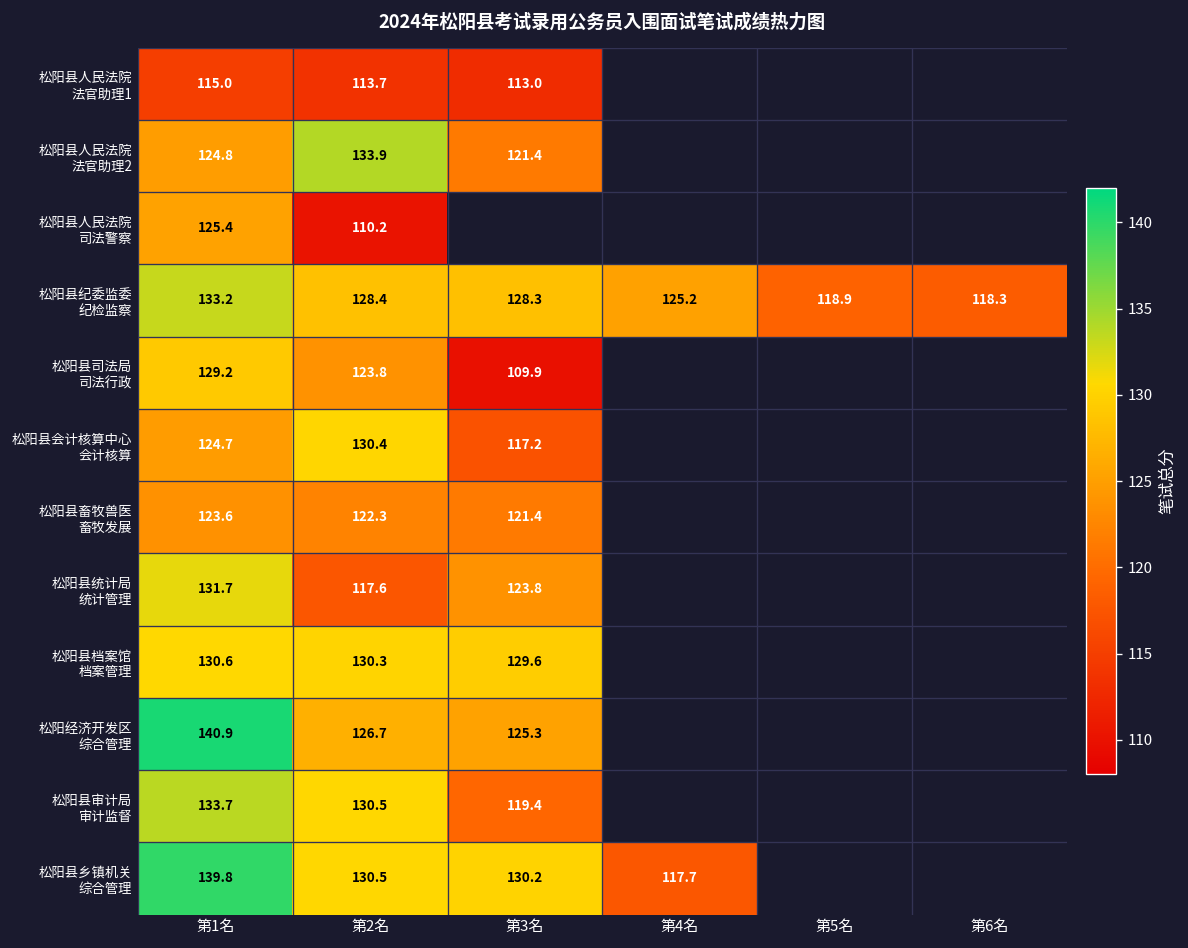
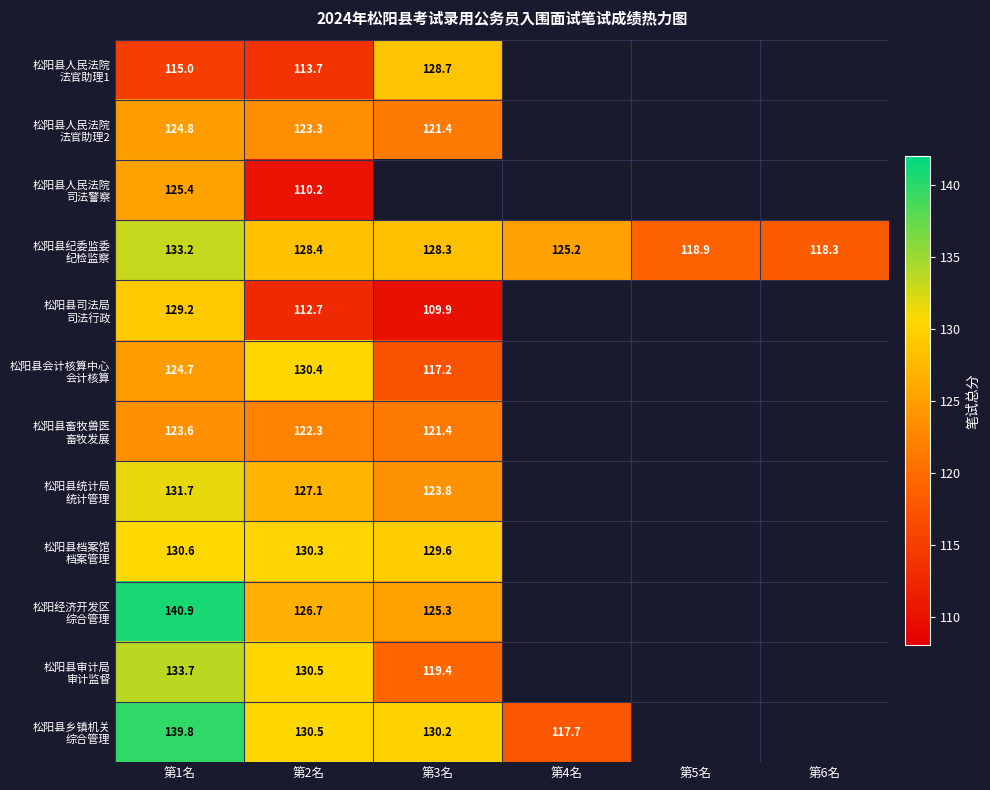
  {
    "松阳县人民法院 法官助理1": {
      "第1名": 115.0,
      "第2名": 113.7,
-     "第3名": 113.0
+     "第3名": 128.7
    },
    "松阳县人民法院 法官助理2": {
      "第1名": 124.8,
-     "第2名": 133.9,
+     "第2名": 123.3,
      "第3名": 121.4
    },
    "松阳县人民法院 司法警察": {
      "第1名": 125.4,
      "第2名": 110.2
    },
    "松阳县纪委监委 纪检监察": {
      "第1名": 133.2,
      "第2名": 128.4,
      "第3名": 128.3,
      "第4名": 125.2,
      "第5名": 118.9,
      "第6名": 118.3
    },
    "松阳县司法局 司法行政": {
      "第1名": 129.2,
-     "第2名": 123.8,
+     "第2名": 112.7,
      "第3名": 109.9
    },
    "松阳县会计核算中心 会计核算": {
      "第1名": 124.7,
      "第2名": 130.4,
      "第3名": 117.2
    },
    "松阳县畜牧兽医 畜牧发展": {
      "第1名": 123.6,
      "第2名": 122.3,
      "第3名": 121.4
    },
    "松阳县统计局 统计管理": {
      "第1名": 131.7,
-     "第2名": 117.6,
+     "第2名": 127.1,
      "第3名": 123.8
    },
    "松阳县档案馆 档案管理": {
      "第1名": 130.6,
      "第2名": 130.3,
      "第3名": 129.6
    },
    "松阳经济开发区 综合管理": {
      "第1名": 140.9,
      "第2名": 126.7,
      "第3名": 125.3
    },
    "松阳县审计局 审计监督": {
      "第1名": 133.7,
      "第2名": 130.5,
      "第3名": 119.4
    },
    "松阳县乡镇机关 综合管理": {
      "第1名": 139.8,
      "第2名": 130.5,
      "第3名": 130.2,
      "第4名": 117.7
    }
  }
